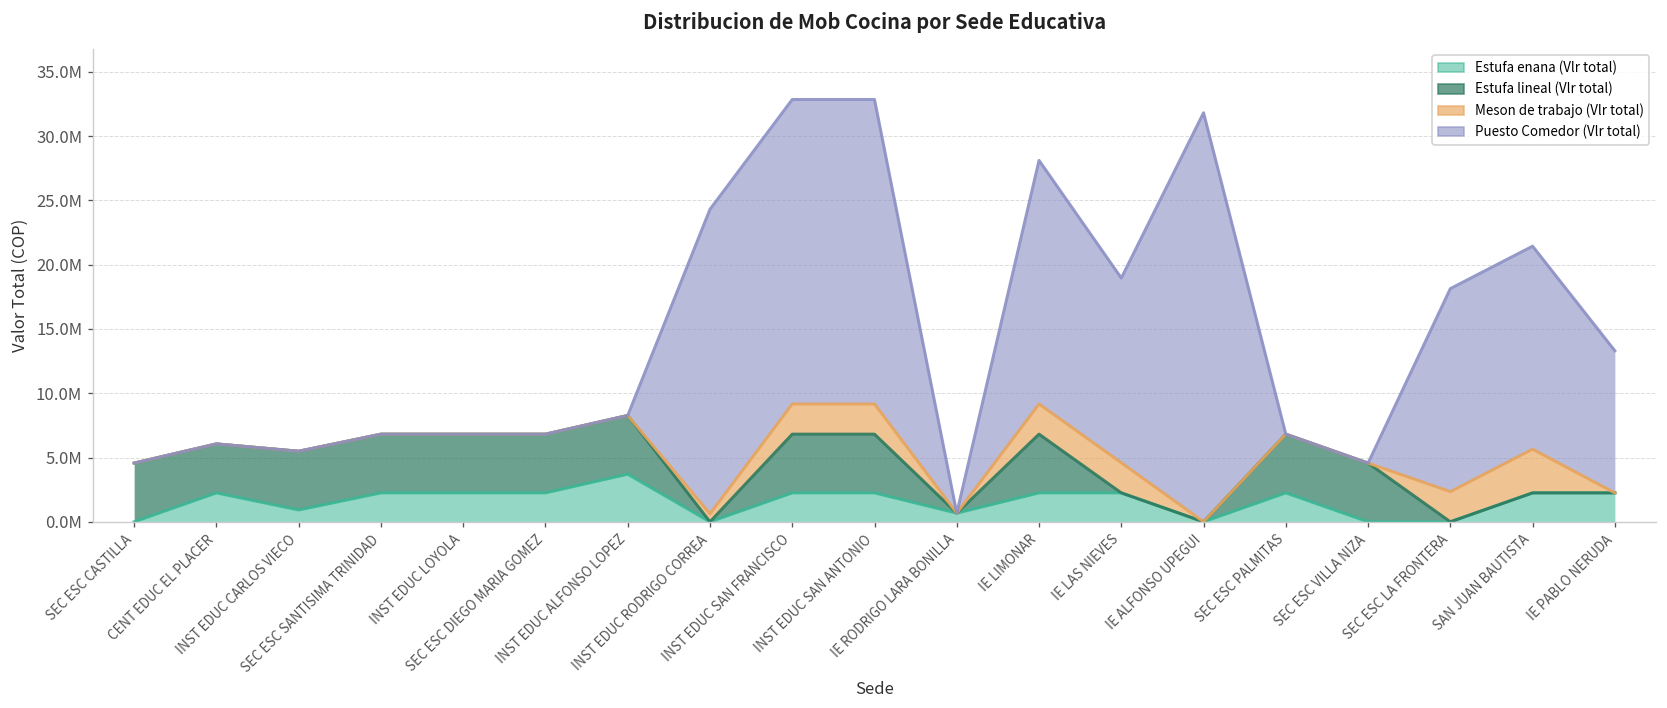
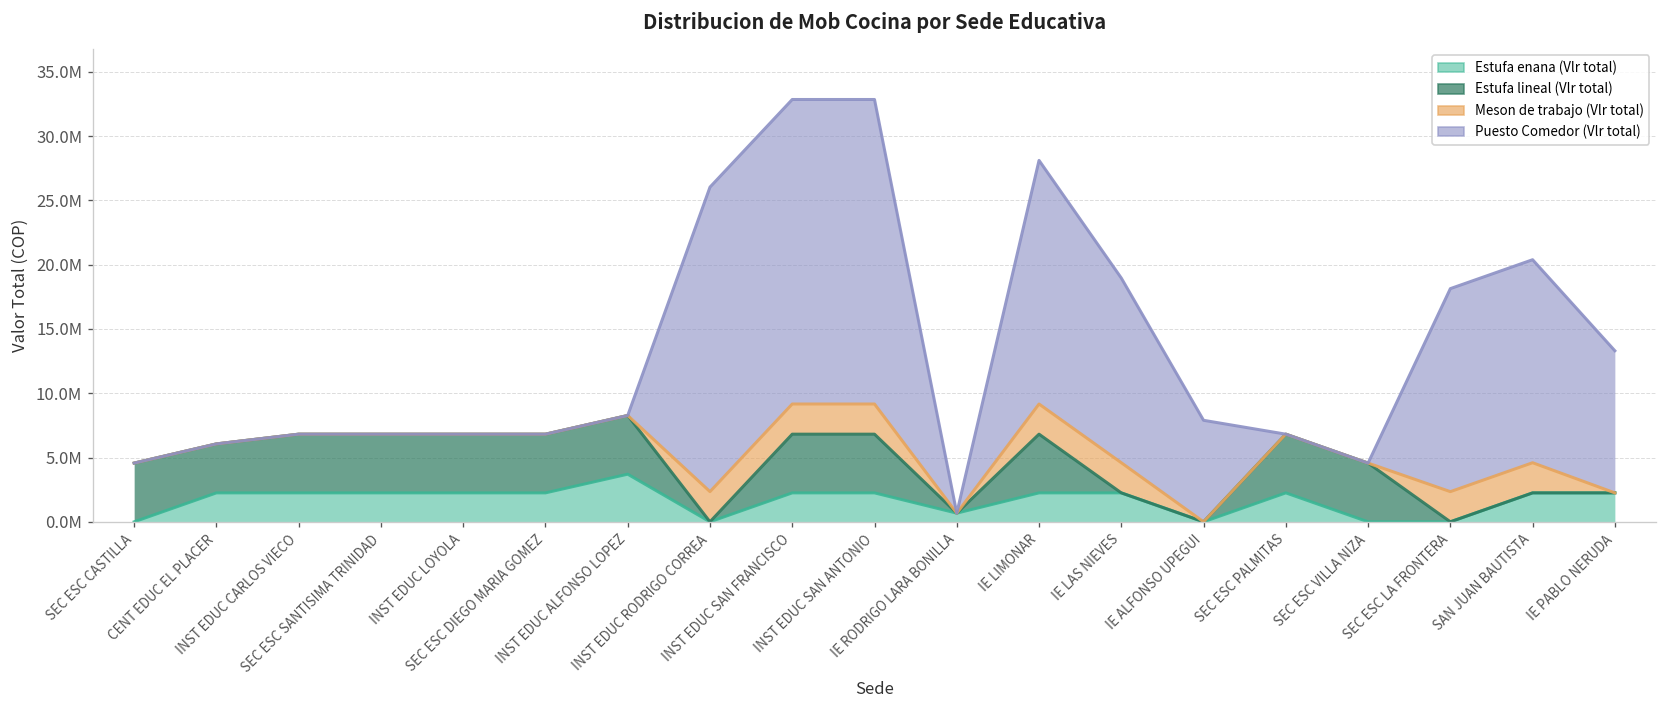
  {
    "Estufa enana (Vlr total)": {
      "SEC ESC CASTILLA": 0,
      "CENT EDUC EL PLACER": 2200000,
-     "INST EDUC CARLOS VIECO": 900000,
+     "INST EDUC CARLOS VIECO": 2200000,
      "SEC ESC SANTISIMA TRINIDAD": 2200000,
      "INST EDUC LOYOLA": 2200000,
      "SEC ESC DIEGO MARIA GOMEZ": 2200000,
      "INST EDUC ALFONSO LOPEZ": 3700000,
      "INST EDUC SAN FRANCISCO": 2200000,
      "INST EDUC SAN ANTONIO": 2200000,
      "IE LIMONAR": 2200000,
      "SEC ESC PALMITAS": 2200000,
      "SEC ESC VILLA NIZA": 0
    },
    "Estufa lineal (Vlr total)": {
      "INST EDUC SAN FRANCISCO": 4600000,
      "INST EDUC SAN ANTONIO": 4600000,
      "IE LIMONAR": 4600000
    },
    "Meson de trabajo (Vlr total)": {
-     "INST EDUC RODRIGO CORREA": 600000,
+     "INST EDUC RODRIGO CORREA": 2300000,
      "INST EDUC SAN FRANCISCO": 2300000,
      "INST EDUC SAN ANTONIO": 2300000,
      "IE LIMONAR": 2300000,
      "IE LAS NIEVES": 2300000,
      "SEC ESC LA FRONTERA": 2300000,
-     "SAN JUAN BAUTISTA": 3400000
+     "SAN JUAN BAUTISTA": 2300000
    },
    "Puesto Comedor (Vlr total)": {
      "INST EDUC RODRIGO CORREA": 23700000,
      "INST EDUC SAN FRANCISCO": 23700000,
      "INST EDUC SAN ANTONIO": 23700000,
      "IE LIMONAR": 18900000,
      "IE LAS NIEVES": 14400000,
-     "IE ALFONSO UPEGUI": 31800000,
+     "IE ALFONSO UPEGUI": 7900000,
      "SEC ESC LA FRONTERA": 15800000,
      "SAN JUAN BAUTISTA": 15800000,
      "IE PABLO NERUDA": 11100000
    }
  }
